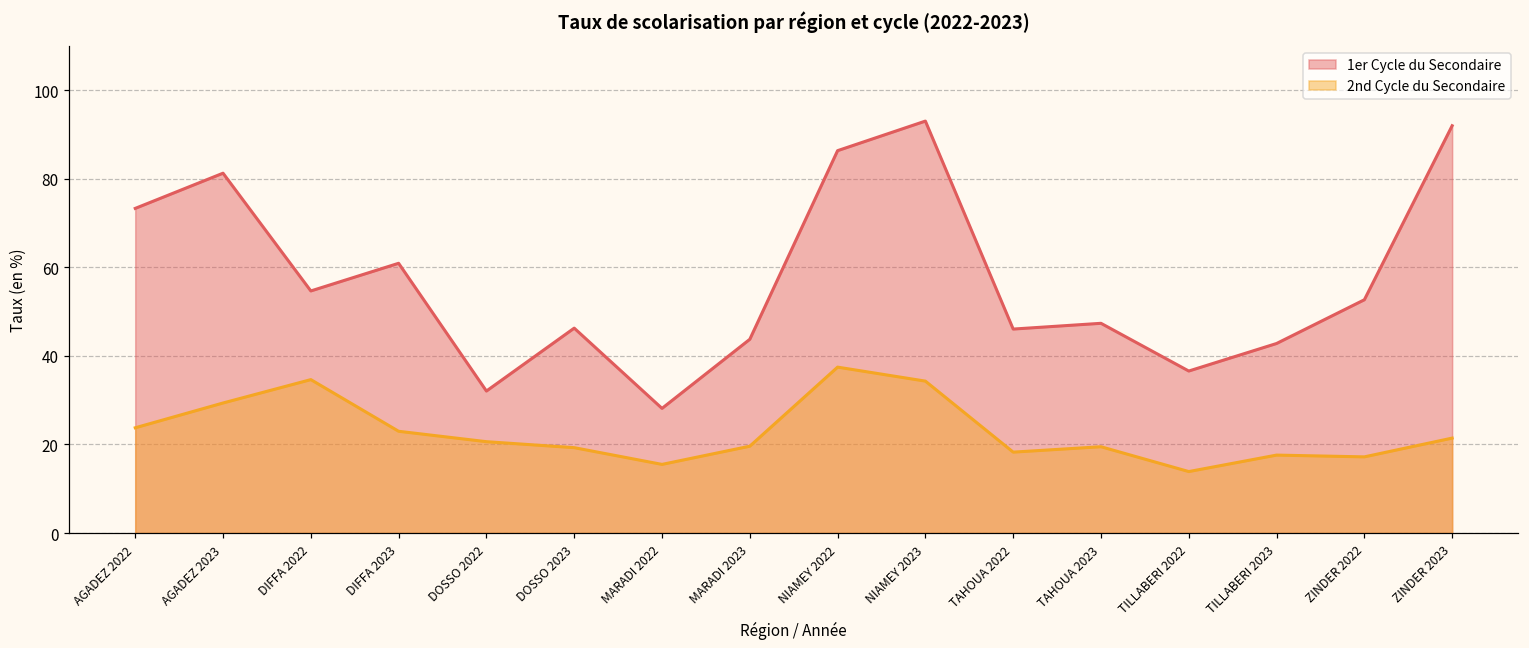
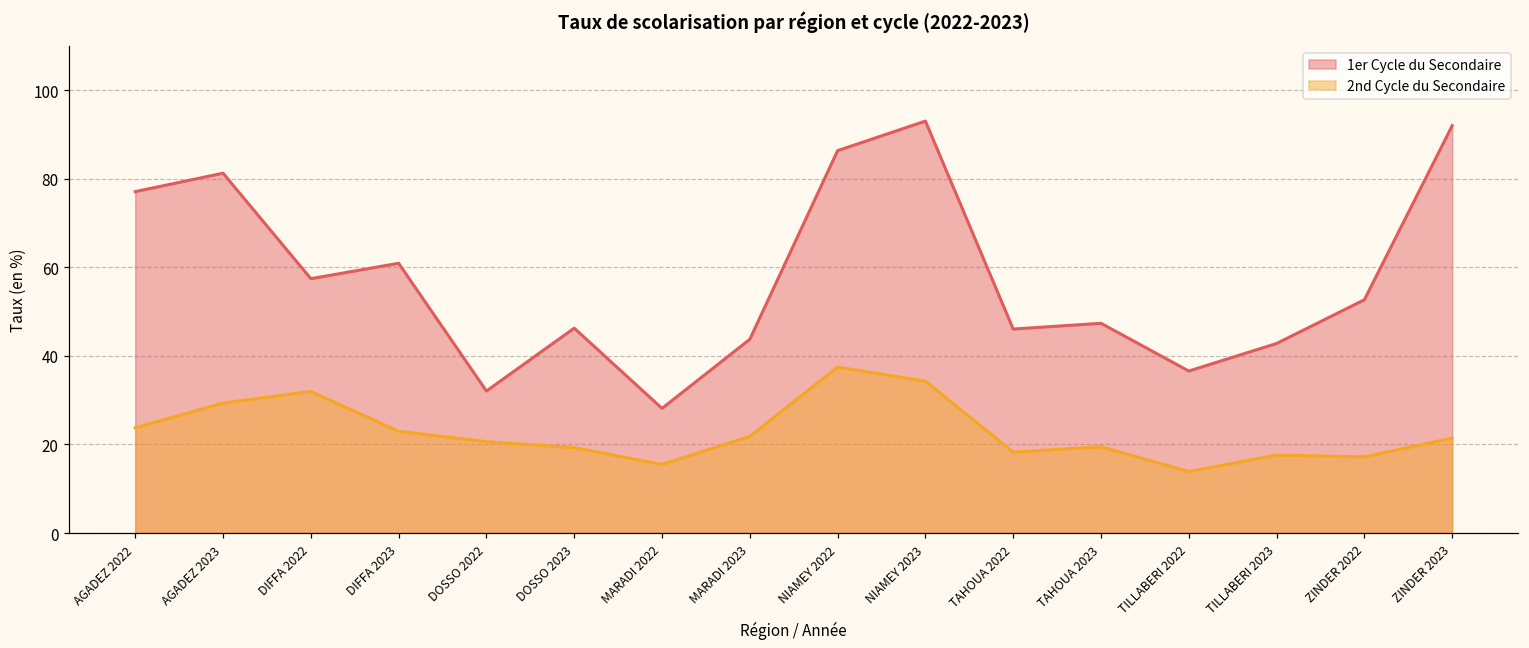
  {
    "1er Cycle du Secondaire": {
-     "AGADEZ 2022": 73,
+     "AGADEZ 2022": 77,
      "AGADEZ 2023": 81,
-     "DIFFA 2022": 55,
+     "DIFFA 2022": 57,
      "DIFFA 2023": 61,
      "DOSSO 2022": 32,
      "DOSSO 2023": 46,
      "MARADI 2022": 28,
      "MARADI 2023": 44,
      "NIAMEY 2022": 86,
      "NIAMEY 2023": 93,
      "TAHOUA 2022": 46,
      "TAHOUA 2023": 47,
      "TILLABERI 2022": 37,
      "TILLABERI 2023": 43,
      "ZINDER 2022": 53,
      "ZINDER 2023": 92
    },
    "2nd Cycle du Secondaire": {
      "AGADEZ 2022": 24,
      "AGADEZ 2023": 29,
-     "DIFFA 2022": 35,
+     "DIFFA 2022": 32,
      "DIFFA 2023": 23,
      "DOSSO 2022": 21,
      "DOSSO 2023": 19,
      "MARADI 2022": 16,
-     "MARADI 2023": 20,
+     "MARADI 2023": 22,
      "NIAMEY 2022": 37,
      "NIAMEY 2023": 34,
      "TAHOUA 2022": 18,
      "TAHOUA 2023": 19,
      "TILLABERI 2022": 14,
      "TILLABERI 2023": 18,
      "ZINDER 2022": 17,
      "ZINDER 2023": 21
    }
  }
